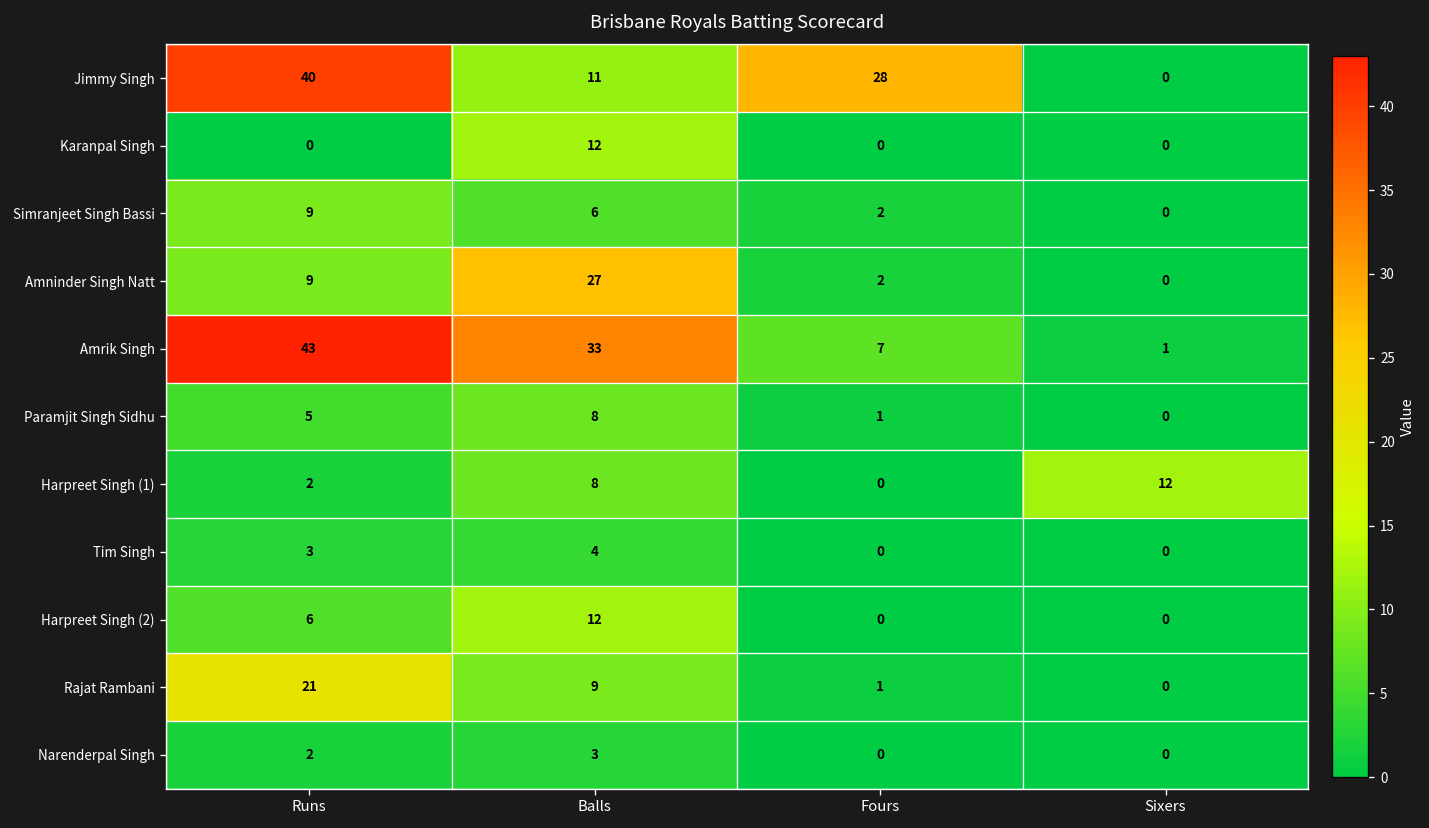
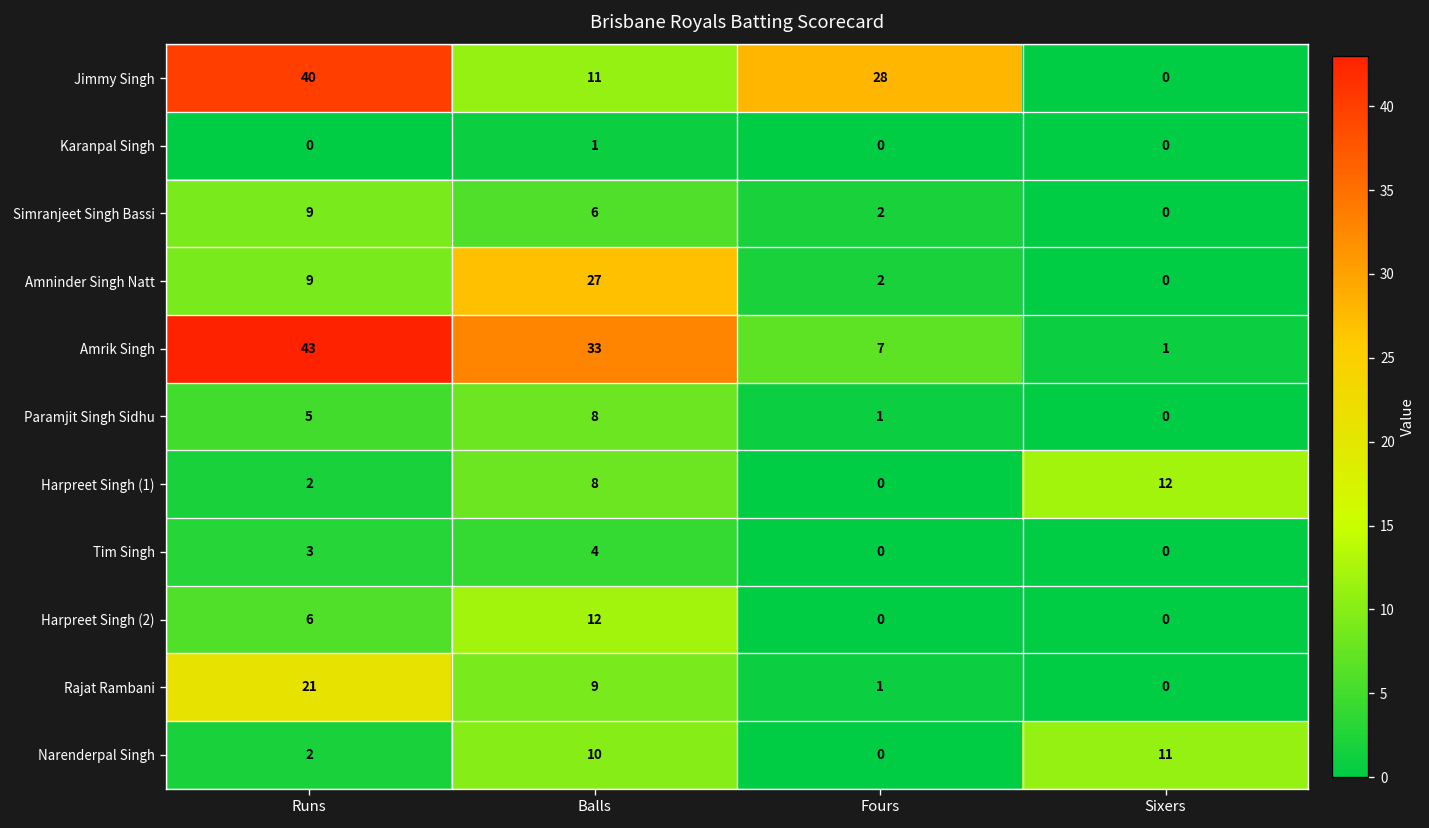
  {
    "Jimmy Singh": {
      "Runs": 40,
      "Balls": 11,
      "Fours": 28,
      "Sixers": 0
    },
    "Karanpal Singh": {
      "Runs": 0,
-     "Balls": 12,
+     "Balls": 1,
      "Fours": 0,
      "Sixers": 0
    },
    "Simranjeet Singh Bassi": {
      "Runs": 9,
      "Balls": 6,
      "Fours": 2,
      "Sixers": 0
    },
    "Amninder Singh Natt": {
      "Runs": 9,
      "Balls": 27,
      "Fours": 2,
      "Sixers": 0
    },
    "Amrik Singh": {
      "Runs": 43,
      "Balls": 33,
      "Fours": 7,
      "Sixers": 1
    },
    "Paramjit Singh Sidhu": {
      "Runs": 5,
      "Balls": 8,
      "Fours": 1,
      "Sixers": 0
    },
    "Harpreet Singh (1)": {
      "Runs": 2,
      "Balls": 8,
      "Fours": 0,
      "Sixers": 12
    },
    "Tim Singh": {
      "Runs": 3,
      "Balls": 4,
      "Fours": 0,
      "Sixers": 0
    },
    "Harpreet Singh (2)": {
      "Runs": 6,
      "Balls": 12,
      "Fours": 0,
      "Sixers": 0
    },
    "Rajat Rambani": {
      "Runs": 21,
      "Balls": 9,
      "Fours": 1,
      "Sixers": 0
    },
    "Narenderpal Singh": {
      "Runs": 2,
-     "Balls": 3,
+     "Balls": 10,
      "Fours": 0,
-     "Sixers": 0
+     "Sixers": 11
    }
  }
